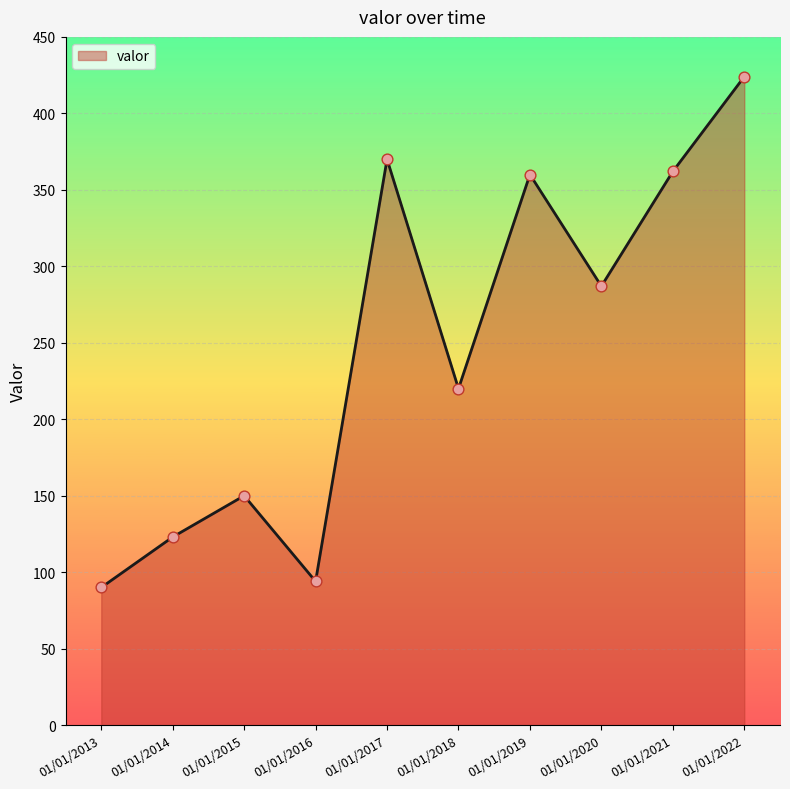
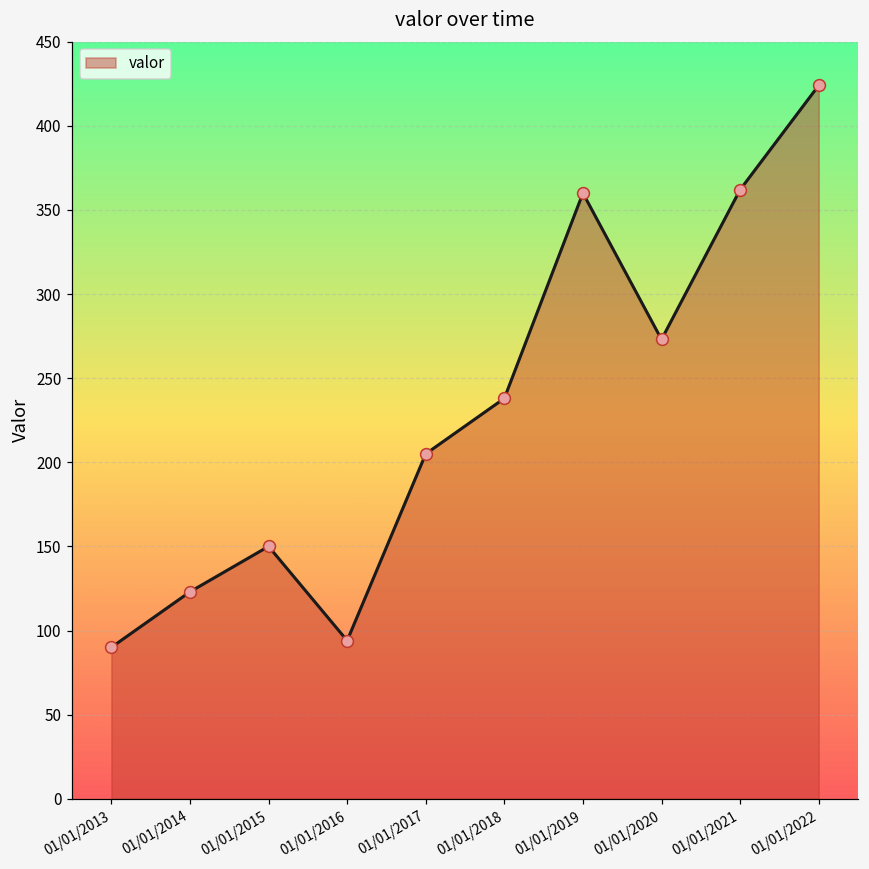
  {
    "01/01/2013": 90,
    "01/01/2014": 123,
    "01/01/2015": 150,
    "01/01/2016": 94,
-   "01/01/2017": 370,
-   "01/01/2018": 220,
+   "01/01/2017": 205,
+   "01/01/2018": 238,
    "01/01/2019": 360,
-   "01/01/2020": 287,
+   "01/01/2020": 273,
    "01/01/2021": 362,
    "01/01/2022": 424
  }
